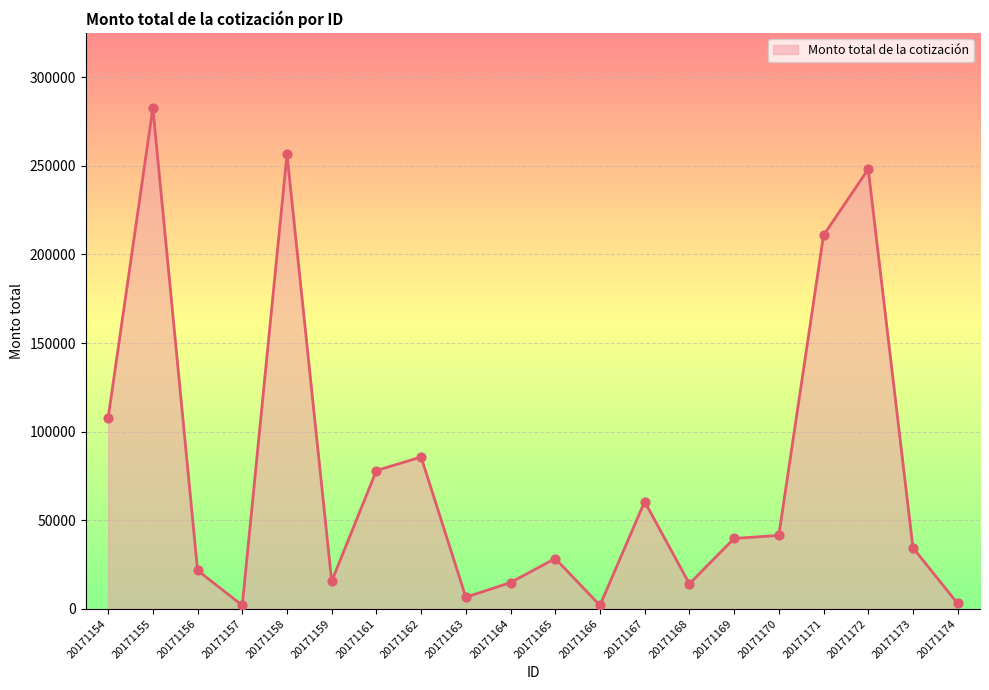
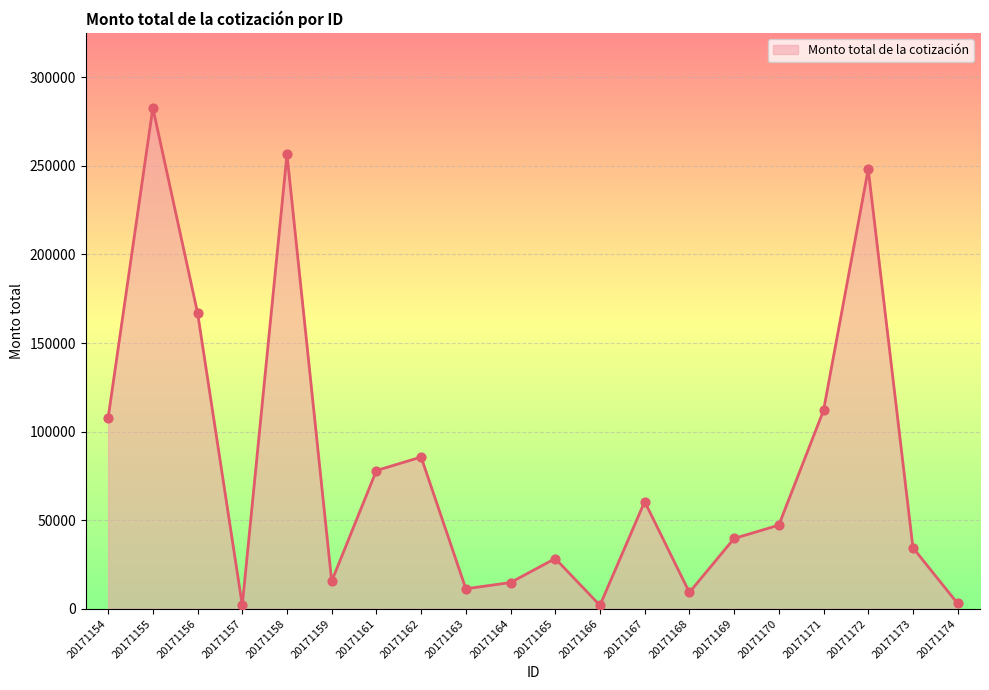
  {
    "20171154": 108000,
    "20171155": 283000,
-   "20171156": 22000,
+   "20171156": 167000,
    "20171157": 2000,
    "20171158": 257000,
    "20171159": 16000,
    "20171161": 78000,
    "20171162": 86000,
-   "20171163": 7000,
+   "20171163": 11000,
    "20171164": 15000,
    "20171165": 28000,
    "20171166": 2000,
    "20171167": 60000,
-   "20171168": 14000,
+   "20171168": 9000,
    "20171169": 40000,
-   "20171170": 41000,
-   "20171171": 211000,
+   "20171170": 47000,
+   "20171171": 112000,
    "20171172": 248000,
    "20171173": 34000,
    "20171174": 3000
  }
